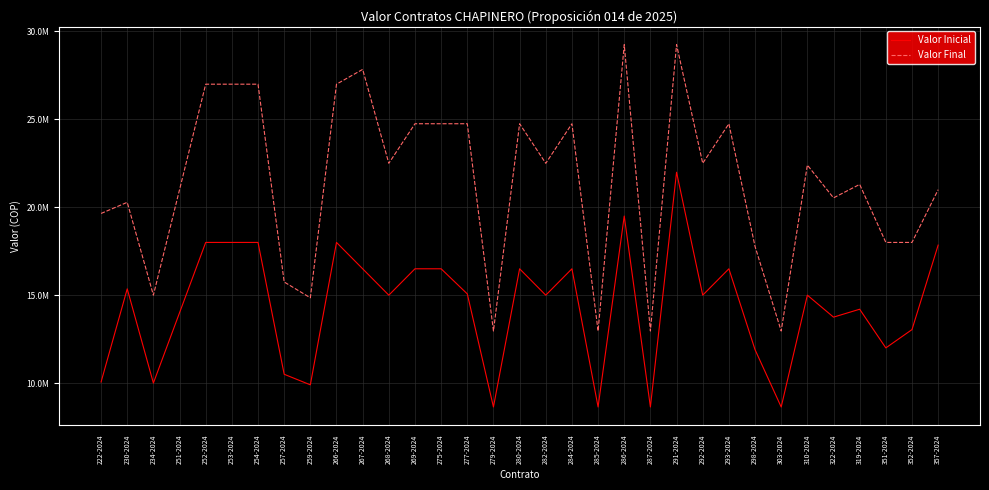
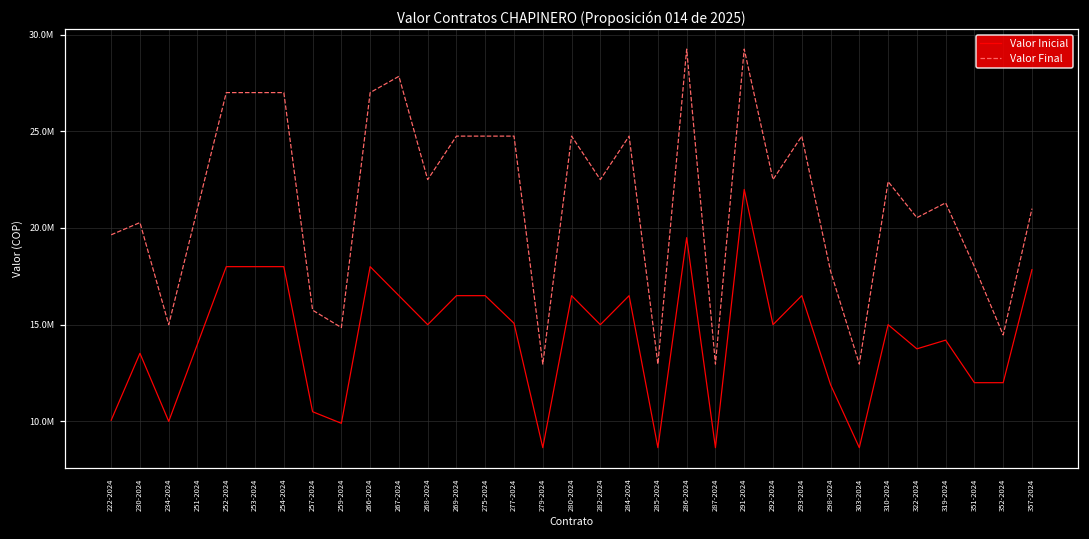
  {
    "Valor Inicial": {
      "222-2024": 10100000,
-     "230-2024": 15400000,
+     "230-2024": 13500000,
      "234-2024": 10000000,
      "251-2024": 14000000,
      "252-2024": 18000000,
      "253-2024": 18000000,
      "254-2024": 18000000,
      "257-2024": 10500000,
      "259-2024": 9900000,
      "266-2024": 18000000,
      "267-2024": 16500000,
      "268-2024": 15000000,
      "269-2024": 16500000,
      "275-2024": 16500000,
      "277-2024": 15100000,
      "279-2024": 8600000,
      "280-2024": 16500000,
      "282-2024": 15000000,
      "284-2024": 16500000,
      "285-2024": 8600000,
      "286-2024": 19500000,
      "287-2024": 8600000,
      "291-2024": 22000000,
      "292-2024": 15000000,
      "293-2024": 16500000,
      "298-2024": 11900000,
      "303-2024": 8600000,
      "310-2024": 15000000,
      "322-2024": 13800000,
      "319-2024": 14200000,
      "351-2024": 12000000,
-     "352-2024": 13000000,
+     "352-2024": 12000000,
      "357-2024": 17800000
    },
    "Valor Final": {
      "222-2024": 19600000,
      "230-2024": 20300000,
      "234-2024": 15000000,
      "251-2024": 21000000,
      "252-2024": 27000000,
      "253-2024": 27000000,
      "254-2024": 27000000,
      "257-2024": 15800000,
      "259-2024": 14900000,
      "266-2024": 27000000,
      "267-2024": 27800000,
      "268-2024": 22500000,
      "269-2024": 24800000,
      "275-2024": 24800000,
      "277-2024": 24800000,
      "279-2024": 13000000,
      "280-2024": 24800000,
      "282-2024": 22500000,
      "284-2024": 24800000,
      "285-2024": 13000000,
      "286-2024": 29300000,
      "287-2024": 13000000,
      "291-2024": 29300000,
      "292-2024": 22500000,
      "293-2024": 24800000,
      "298-2024": 17800000,
      "303-2024": 13000000,
      "310-2024": 22400000,
      "322-2024": 20500000,
      "319-2024": 21300000,
      "351-2024": 18000000,
-     "352-2024": 18000000,
+     "352-2024": 14500000,
      "357-2024": 21000000
    }
  }
